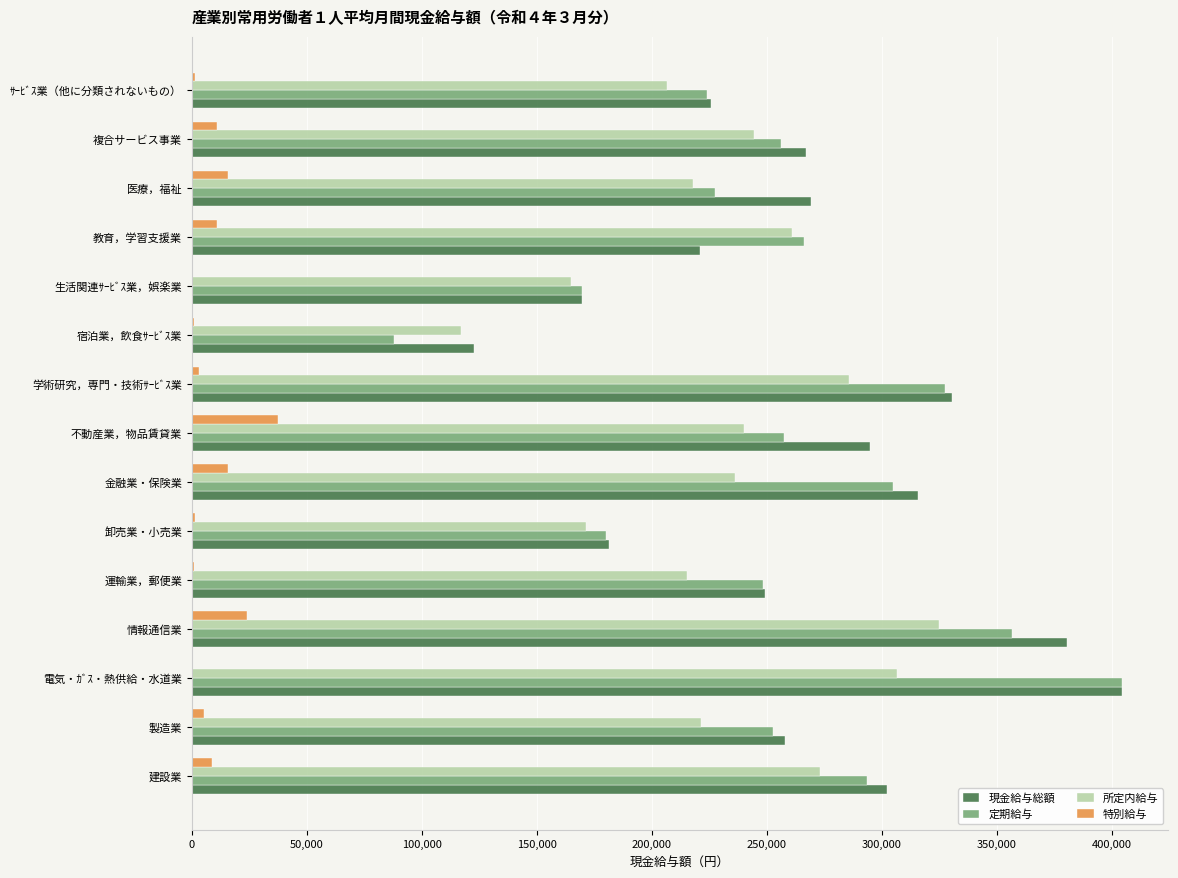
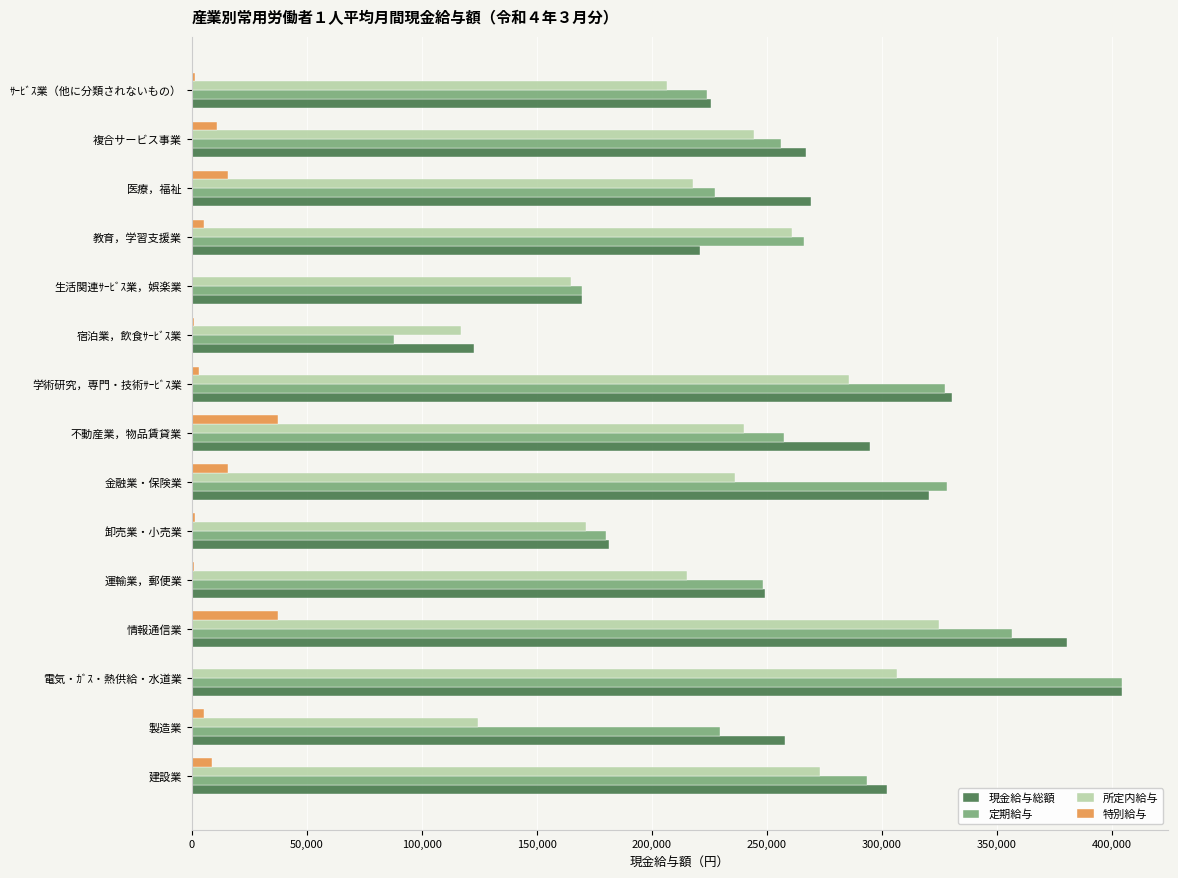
  {
    "現金給与総額": {
      "ｻｰﾋﾞｽ業（他に分類されないもの）": "226,000",
      "複合サービス事業": "267,000",
      "医療，福祉": "269,000",
      "教育，学習支援業": "221,000",
      "生活関連ｻｰﾋﾞｽ業，娯楽業": "170,000",
      "宿泊業，飲食ｻｰﾋﾞｽ業": "123,000",
      "学術研究，専門・技術ｻｰﾋﾞｽ業": "330,000",
      "不動産業，物品賃貸業": "295,000",
-     "金融業・保険業": "316,000",
+     "金融業・保険業": "321,000",
      "卸売業・小売業": "181,000",
      "運輸業，郵便業": "249,000",
      "情報通信業": "381,000",
      "電気・ｶﾞｽ・熱供給・水道業": "404,000",
      "製造業": "258,000",
      "建設業": "302,000"
    },
    "定期給与": {
      "ｻｰﾋﾞｽ業（他に分類されないもの）": "224,000",
      "複合サービス事業": "256,000",
      "医療，福祉": "228,000",
      "教育，学習支援業": "266,000",
      "生活関連ｻｰﾋﾞｽ業，娯楽業": "170,000",
      "宿泊業，飲食ｻｰﾋﾞｽ業": "88,000",
      "学術研究，専門・技術ｻｰﾋﾞｽ業": "327,000",
      "不動産業，物品賃貸業": "257,000",
-     "金融業・保険業": "305,000",
+     "金融業・保険業": "328,000",
      "卸売業・小売業": "180,000",
      "運輸業，郵便業": "248,000",
      "情報通信業": "357,000",
      "電気・ｶﾞｽ・熱供給・水道業": "404,000",
-     "製造業": "253,000",
+     "製造業": "229,000",
      "建設業": "294,000"
    },
    "所定内給与": {
      "ｻｰﾋﾞｽ業（他に分類されないもの）": "207,000",
      "複合サービス事業": "244,000",
      "医療，福祉": "218,000",
      "教育，学習支援業": "261,000",
      "生活関連ｻｰﾋﾞｽ業，娯楽業": "165,000",
      "宿泊業，飲食ｻｰﾋﾞｽ業": "117,000",
      "学術研究，専門・技術ｻｰﾋﾞｽ業": "286,000",
      "不動産業，物品賃貸業": "240,000",
      "金融業・保険業": "236,000",
      "卸売業・小売業": "172,000",
      "運輸業，郵便業": "215,000",
      "情報通信業": "325,000",
      "電気・ｶﾞｽ・熱供給・水道業": "306,000",
-     "製造業": "222,000",
+     "製造業": "124,000",
      "建設業": "273,000"
    },
    "特別給与": {
      "ｻｰﾋﾞｽ業（他に分類されないもの）": "2,000",
      "複合サービス事業": "11,000",
      "医療，福祉": "16,000",
-     "教育，学習支援業": "11,000",
+     "教育，学習支援業": "5,000",
      "宿泊業，飲食ｻｰﾋﾞｽ業": "1,000",
      "学術研究，専門・技術ｻｰﾋﾞｽ業": "3,000",
      "不動産業，物品賃貸業": "38,000",
      "金融業・保険業": "16,000",
      "卸売業・小売業": "2,000",
-     "情報通信業": "24,000",
+     "情報通信業": "38,000",
      "電気・ｶﾞｽ・熱供給・水道業": "0",
      "製造業": "5,000",
      "建設業": "9,000"
    }
  }
